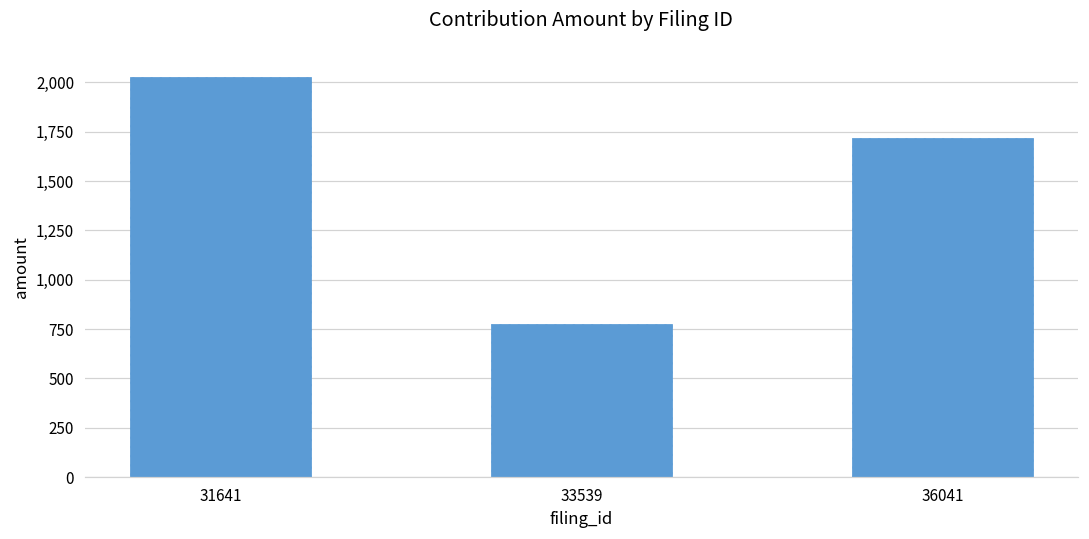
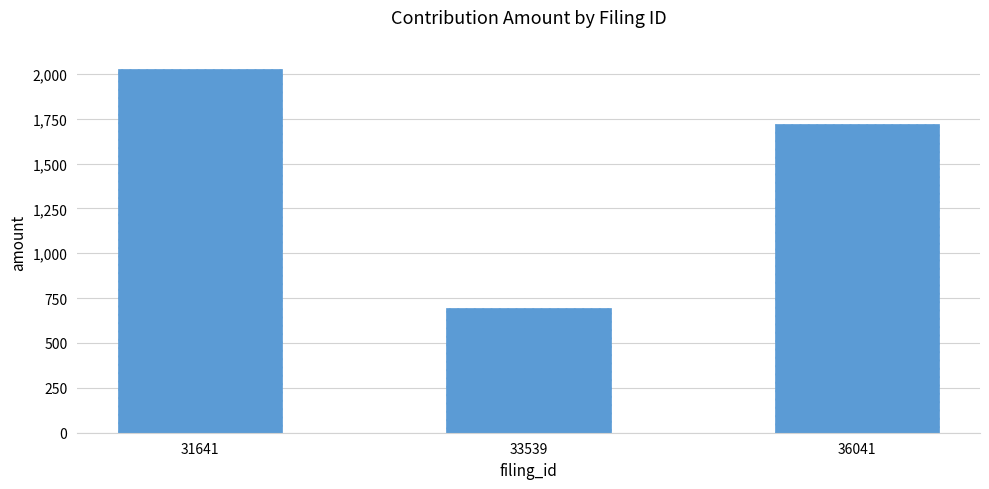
  {
    "31641": "2,030",
-   "33539": "770",
+   "33539": "700",
    "36041": "1,720"
  }
